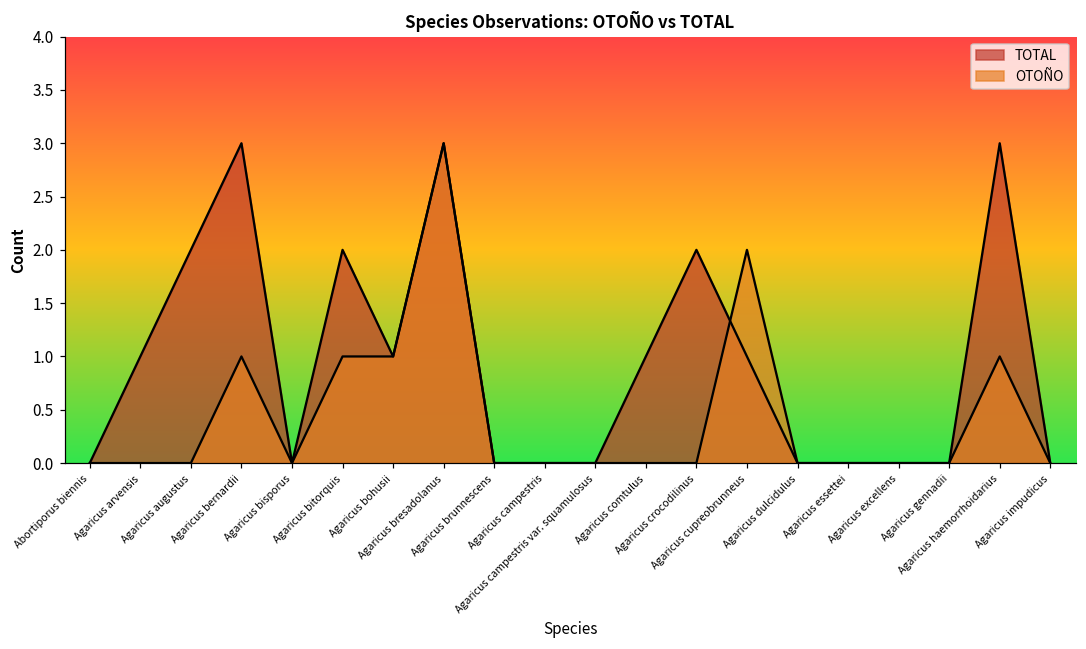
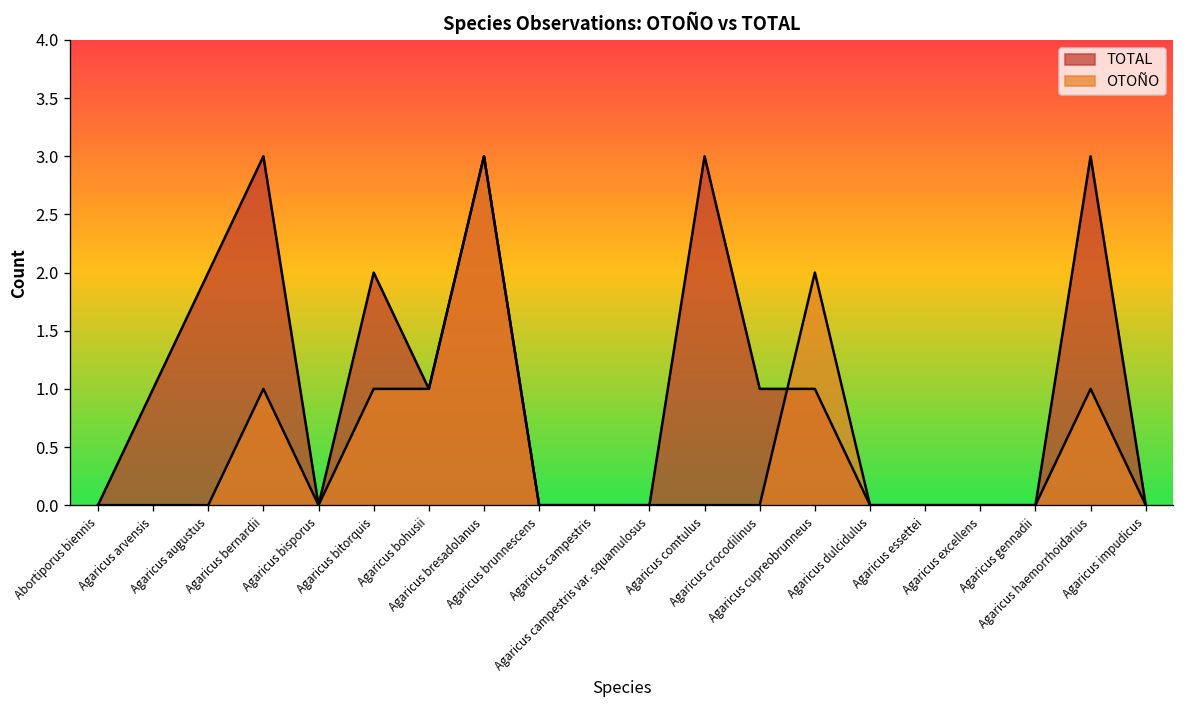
  {
    "TOTAL": {
      "Agaricus arvensis": 1,
      "Agaricus augustus": 2,
      "Agaricus bernardii": 3,
      "Agaricus bitorquis": 2,
-     "Agaricus comtulus": 1,
-     "Agaricus crocodilinus": 2,
+     "Agaricus comtulus": 3,
+     "Agaricus crocodilinus": 1,
      "Agaricus cupreobrunneus": 1,
      "Agaricus haemorrhoidarius": 3
    },
    "OTOÑO": {
      "Agaricus arvensis": 0,
      "Agaricus augustus": 0,
      "Agaricus bernardii": 1,
      "Agaricus bitorquis": 1,
      "Agaricus comtulus": 0,
      "Agaricus crocodilinus": 0,
      "Agaricus cupreobrunneus": 2,
      "Agaricus haemorrhoidarius": 1
    }
  }
